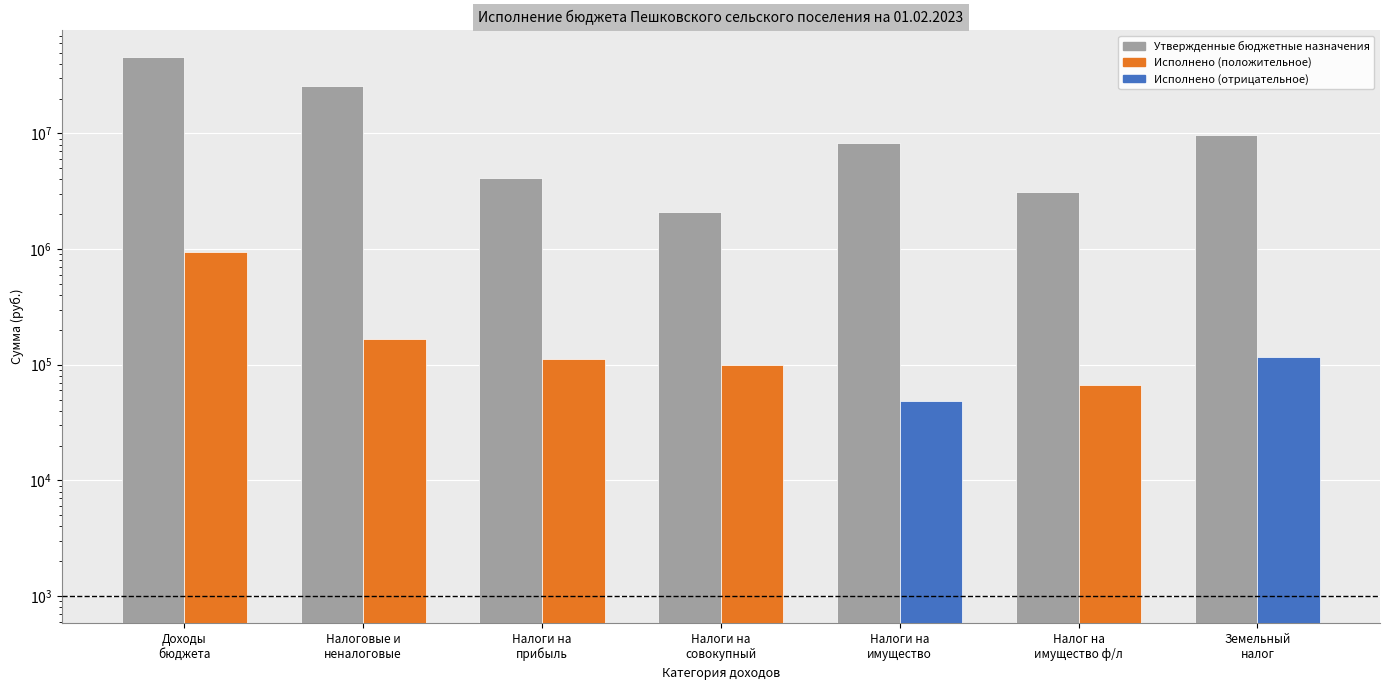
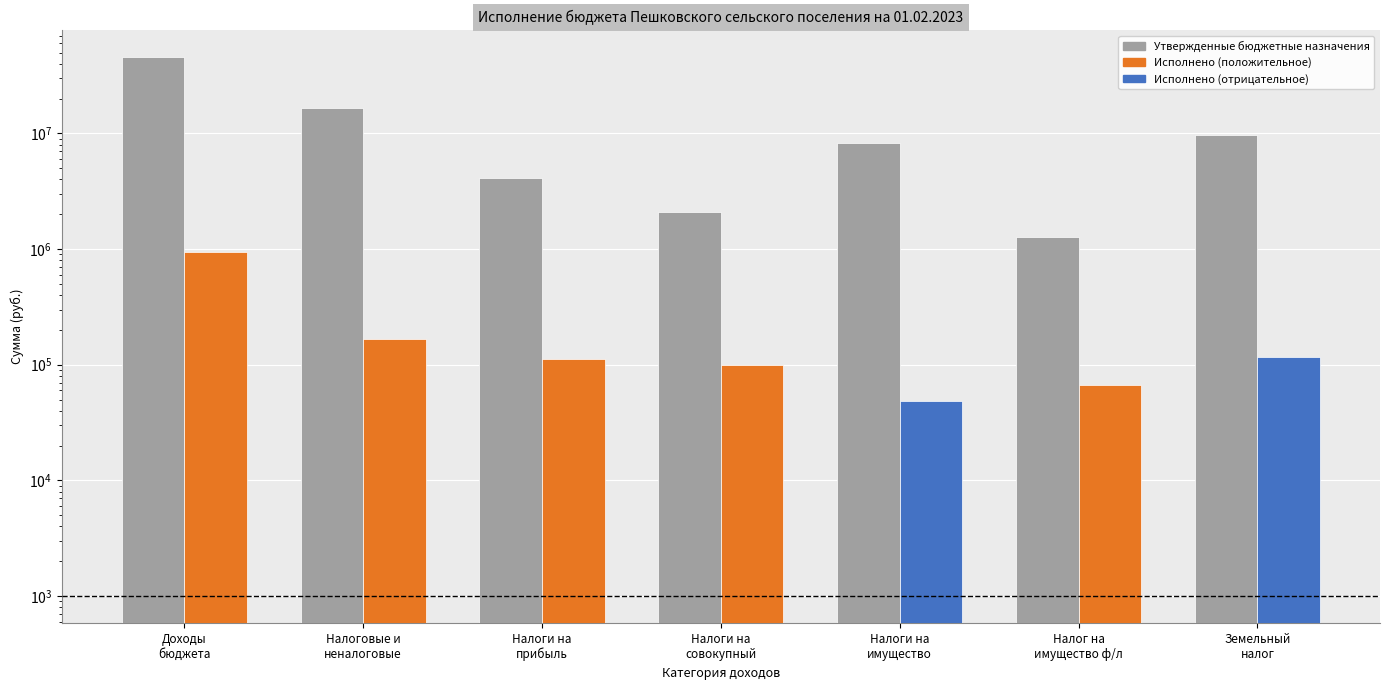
  {
    "Утвержденные бюджетные назначения": {
      "Доходы бюджета": 45000000,
-     "Налоговые и неналоговые": 26000000,
+     "Налоговые и неналоговые": 17000000,
      "Налоги на прибыль": 4100000,
      "Налоги на совокупный": 2100000,
      "Налоги на имущество": 8000000,
-     "Налог на имущество ф/л": 3100000,
+     "Налог на имущество ф/л": 1300000,
      "Земельный налог": 10000000
    }
  }
